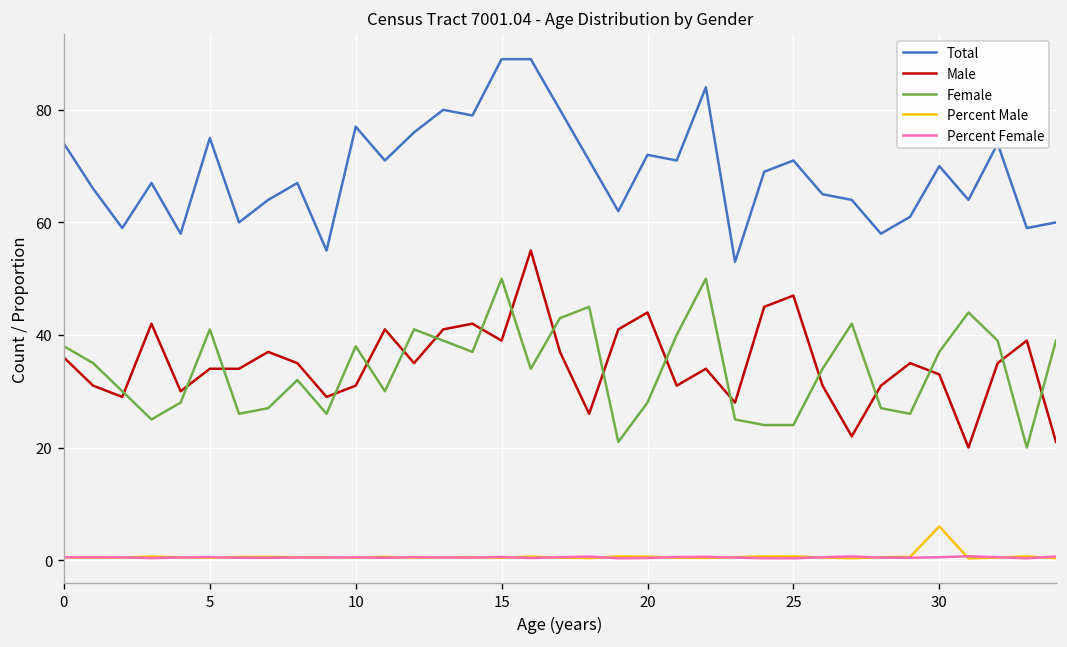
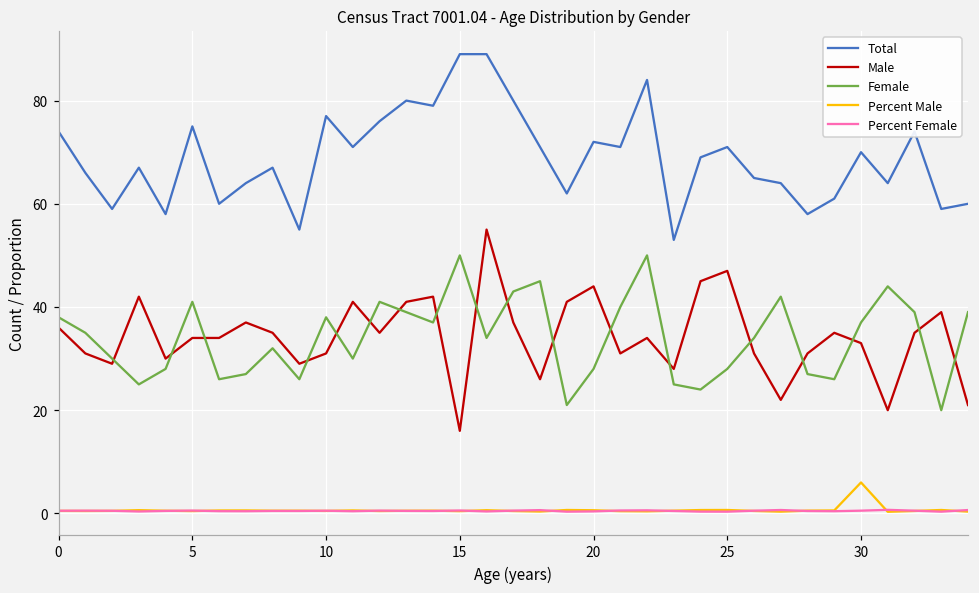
  {
    "Total": {
      "0": 74,
      "5": 75,
      "10": 77,
      "15": 89,
      "20": 72,
      "25": 71,
      "30": 70
    },
    "Male": {
      "0": 36,
      "5": 34,
      "10": 31,
-     "15": 39,
+     "15": 16,
      "20": 44,
      "25": 47,
      "30": 33
    },
    "Female": {
      "0": 38,
      "5": 41,
      "10": 38,
      "15": 50,
      "20": 28,
-     "25": 24,
+     "25": 28,
      "30": 37
    },
    "Percent Male": {
      "30": 6
    },
    "Percent Female": {
      "30": 1
    }
  }
